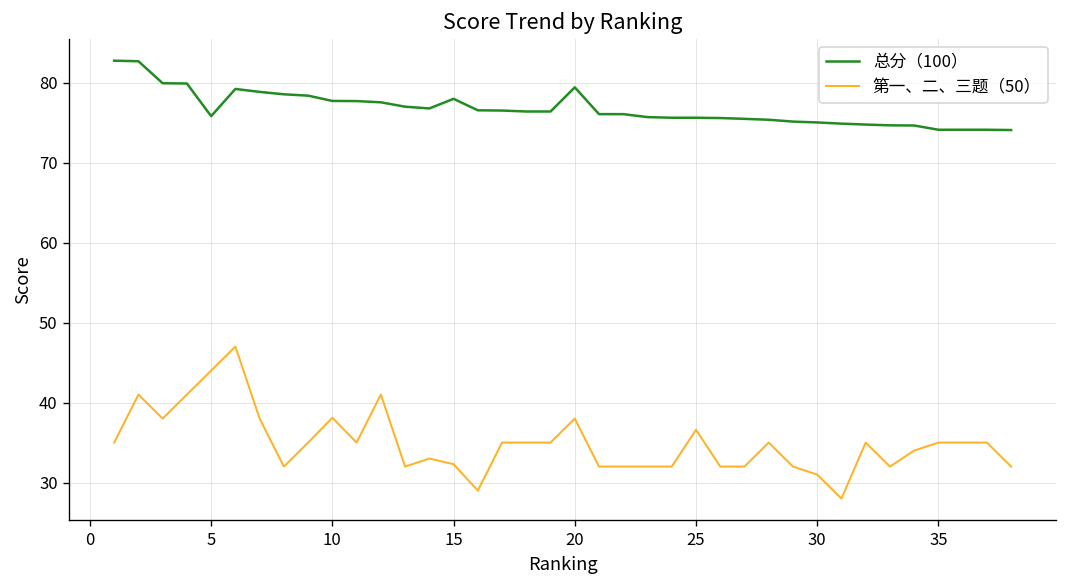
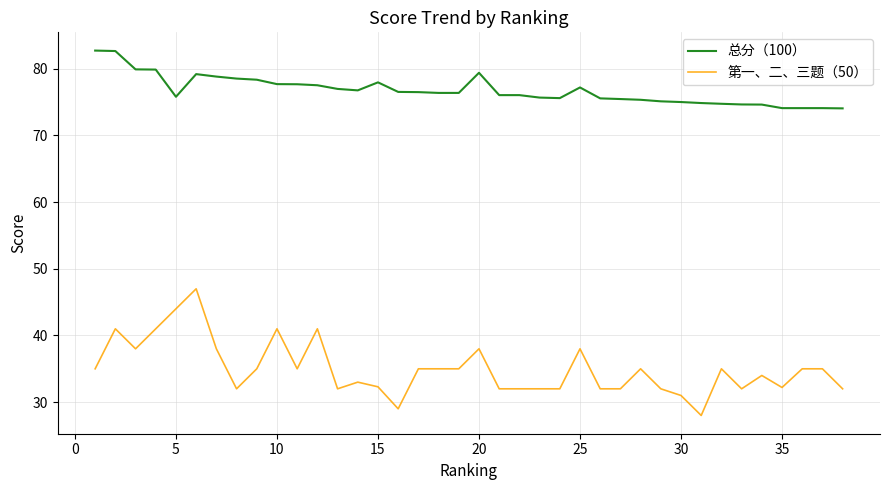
  {
    "总分（100）": {
      "5": 76,
      "10": 78,
      "15": 78,
      "20": 79,
-     "25": 76,
+     "25": 77,
      "30": 75,
      "35": 74
    },
    "第一、二、三题（50）": {
      "5": 44,
-     "10": 38,
+     "10": 41,
      "15": 32,
      "20": 38,
-     "25": 37,
+     "25": 38,
      "30": 31,
-     "35": 35
+     "35": 32
    }
  }
